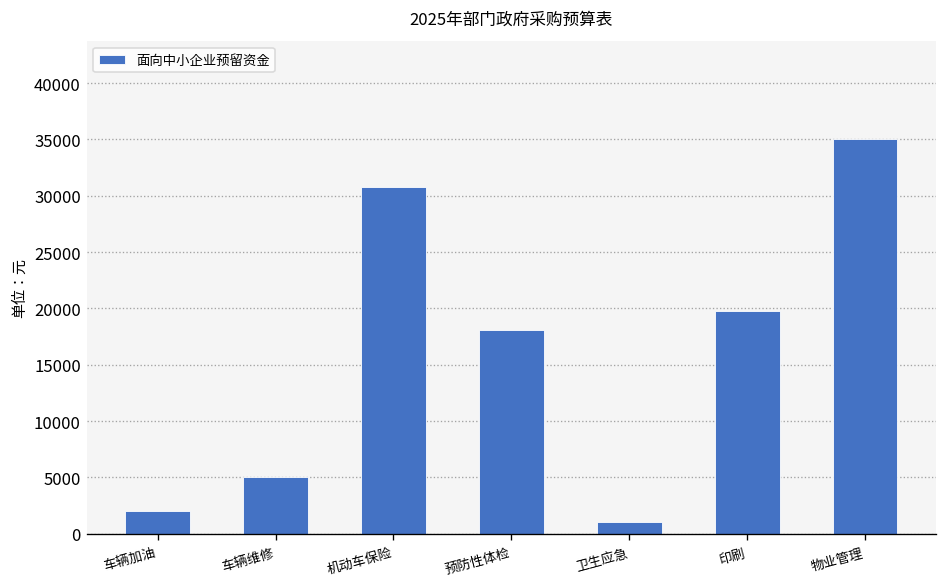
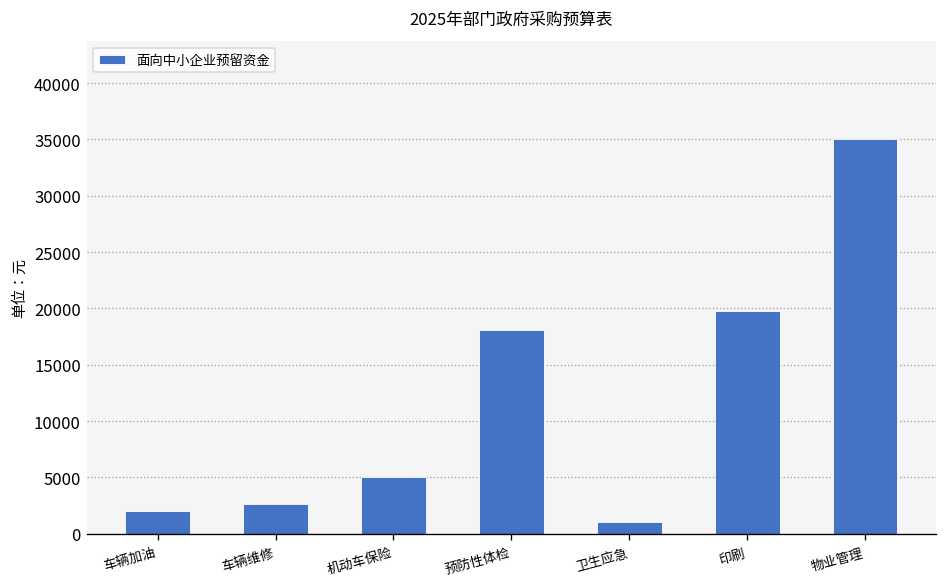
  {
    "车辆加油": 2000,
-   "车辆维修": 5000,
-   "机动车保险": 31000,
+   "车辆维修": 3000,
+   "机动车保险": 5000,
    "预防性体检": 18000,
    "卫生应急": 1000,
    "印刷": 20000,
    "物业管理": 35000
  }
